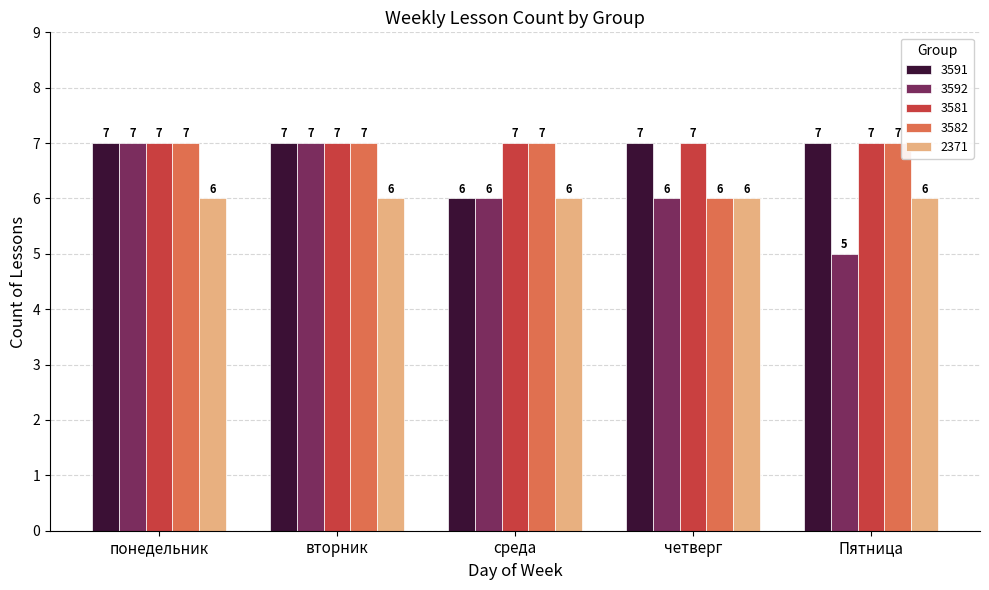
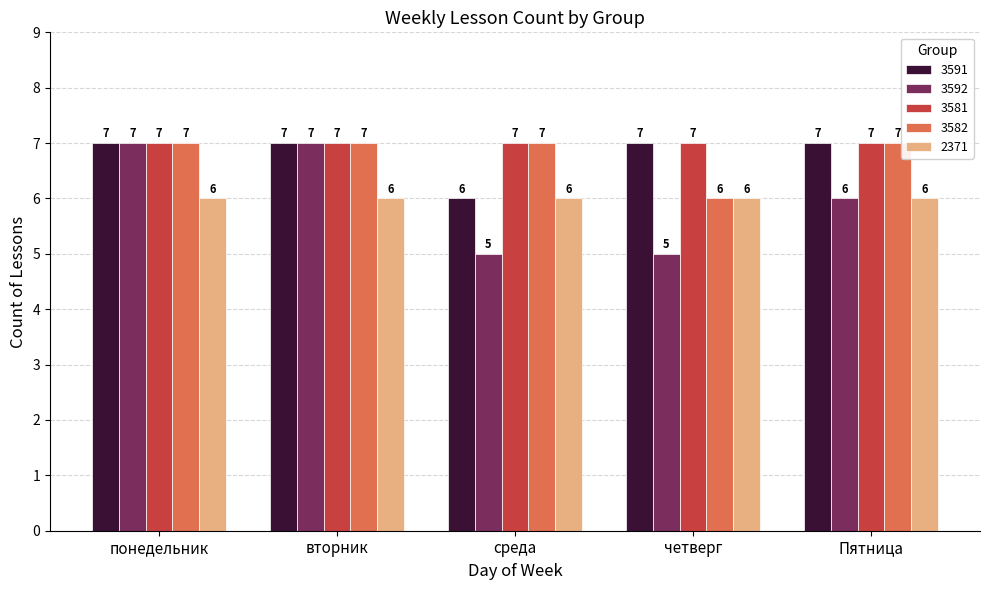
  {
    "3591": {
      "понедельник": 7,
      "вторник": 7,
      "среда": 6,
      "четверг": 7,
      "Пятница": 7
    },
    "3592": {
      "понедельник": 7,
      "вторник": 7,
-     "среда": 6,
-     "четверг": 6,
-     "Пятница": 5
+     "среда": 5,
+     "четверг": 5,
+     "Пятница": 6
    },
    "2371": {
      "понедельник": 6,
      "вторник": 6,
      "среда": 6,
      "четверг": 6,
      "Пятница": 6
    }
  }
